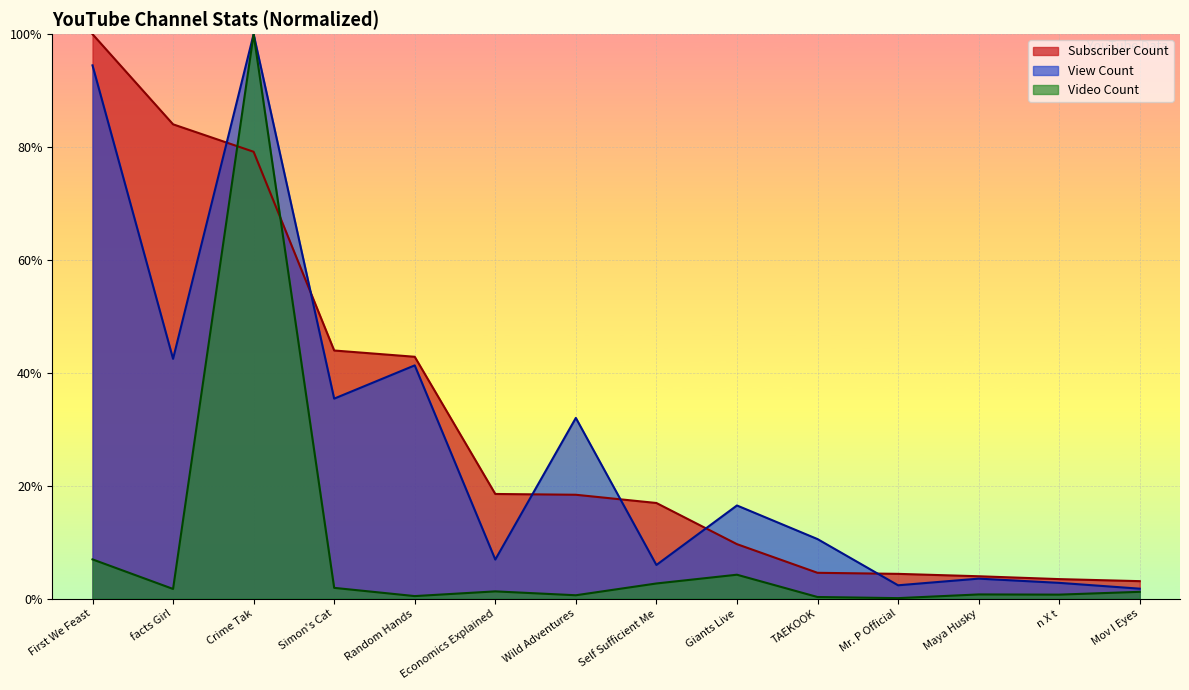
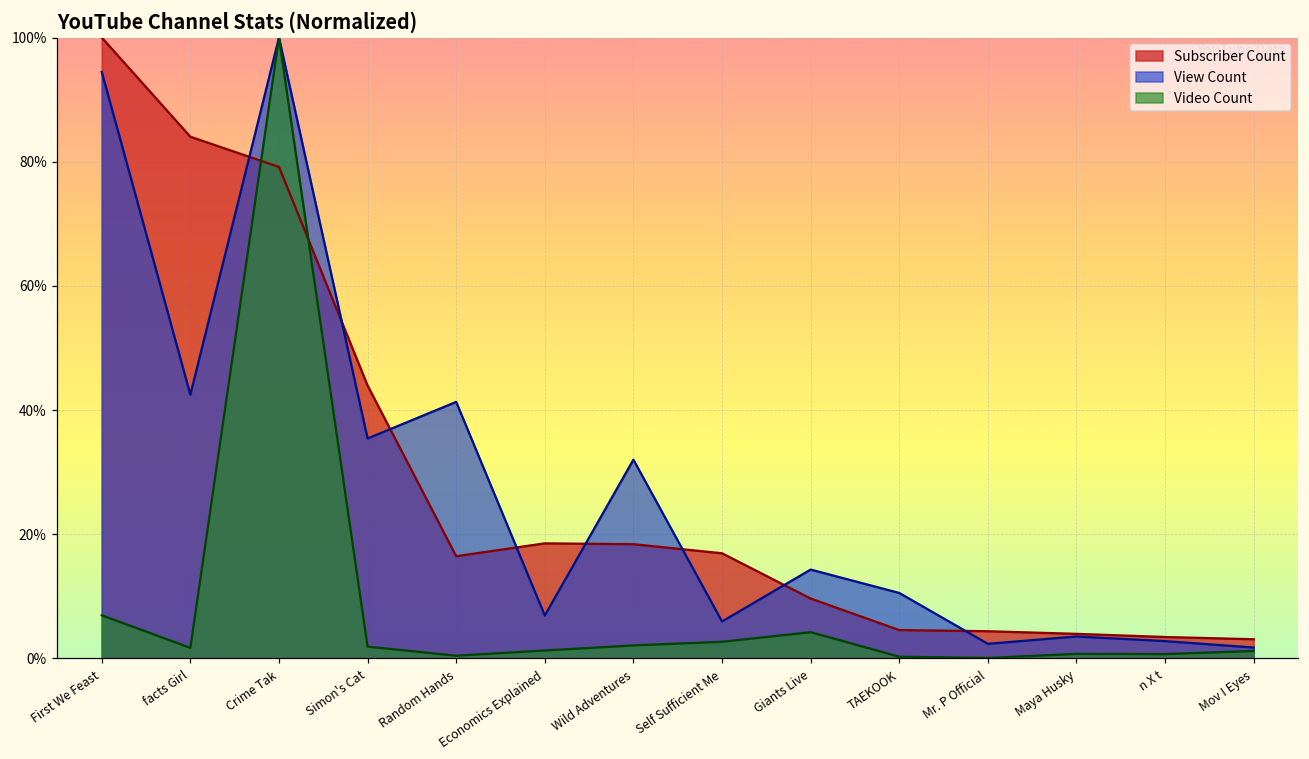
  {
    "Subscriber Count": {
      "First We Feast": "100%",
      "facts Girl": "84%",
      "Crime Tak": "79%",
      "Simon's Cat": "44%",
-     "Random Hands": "43%",
+     "Random Hands": "16%",
      "Economics Explained": "19%",
      "Wild Adventures": "18%",
      "Self Sufficient Me": "17%",
      "Giants Live": "10%",
      "TAEKOOK": "5%",
      "Mr. P Official": "4%",
      "n X t": "3%",
      "Mov I Eyes": "3%"
    },
    "View Count": {
      "First We Feast": "94%",
      "facts Girl": "42%",
      "Simon's Cat": "35%",
      "Random Hands": "41%",
      "Economics Explained": "7%",
      "Wild Adventures": "32%",
      "Self Sufficient Me": "6%",
-     "Giants Live": "17%",
+     "Giants Live": "14%",
      "TAEKOOK": "11%",
      "Mr. P Official": "2%",
      "n X t": "3%",
      "Mov I Eyes": "2%"
    },
    "Video Count": {
      "First We Feast": "7%",
      "facts Girl": "2%",
      "Simon's Cat": "2%",
      "Random Hands": "0%",
      "Economics Explained": "1%",
-     "Wild Adventures": "1%",
+     "Wild Adventures": "2%",
      "Self Sufficient Me": "3%",
      "Giants Live": "4%",
      "TAEKOOK": "0%",
      "Mr. P Official": "0%",
      "Maya Husky": "1%",
      "n X t": "1%",
      "Mov I Eyes": "1%"
    }
  }
